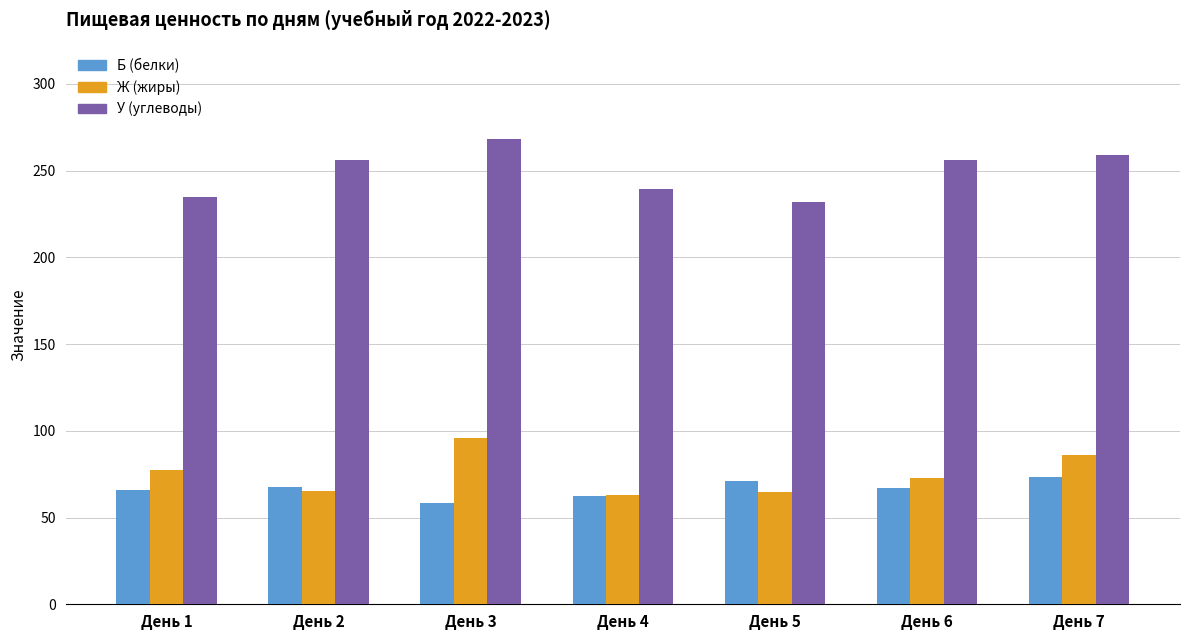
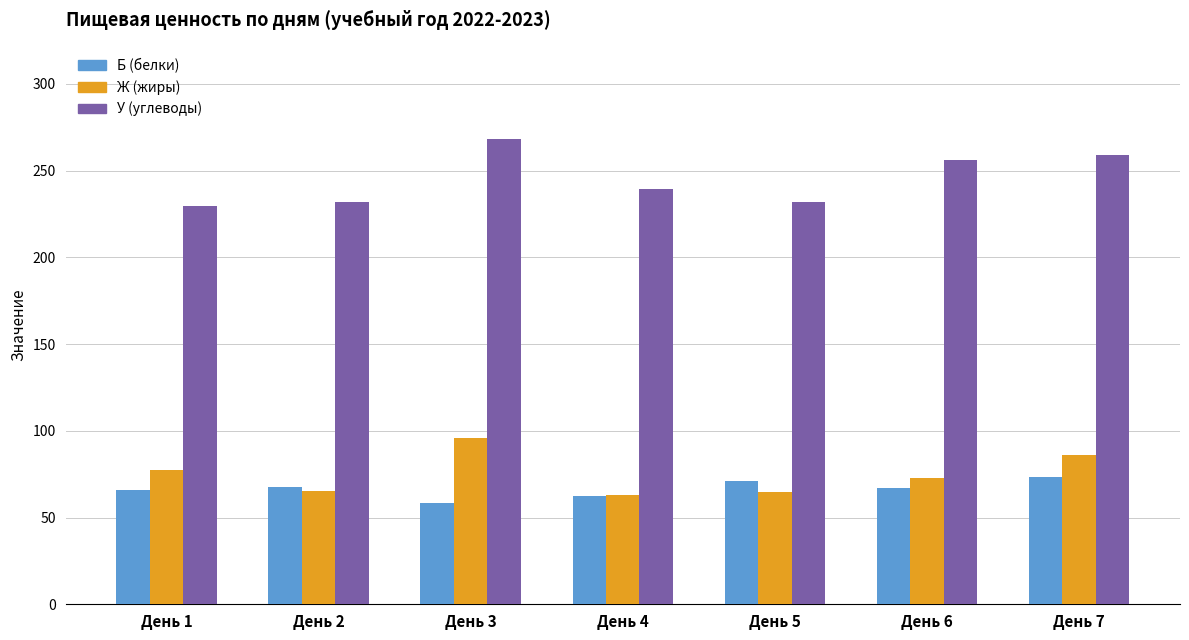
  {
    "Б (белки)": {
      "День 1": 66,
      "День 2": 67,
      "День 3": 58,
      "День 4": 62,
      "День 5": 71,
      "День 6": 67,
      "День 7": 73
    },
    "Ж (жиры)": {
      "День 1": 77,
      "День 2": 65,
      "День 3": 96,
      "День 4": 63,
      "День 5": 65,
      "День 6": 73,
      "День 7": 86
    },
    "У (углеводы)": {
-     "День 1": 235,
-     "День 2": 256,
+     "День 1": 230,
+     "День 2": 232,
      "День 3": 268,
      "День 4": 240,
      "День 5": 232,
      "День 6": 256,
      "День 7": 259
    }
  }
